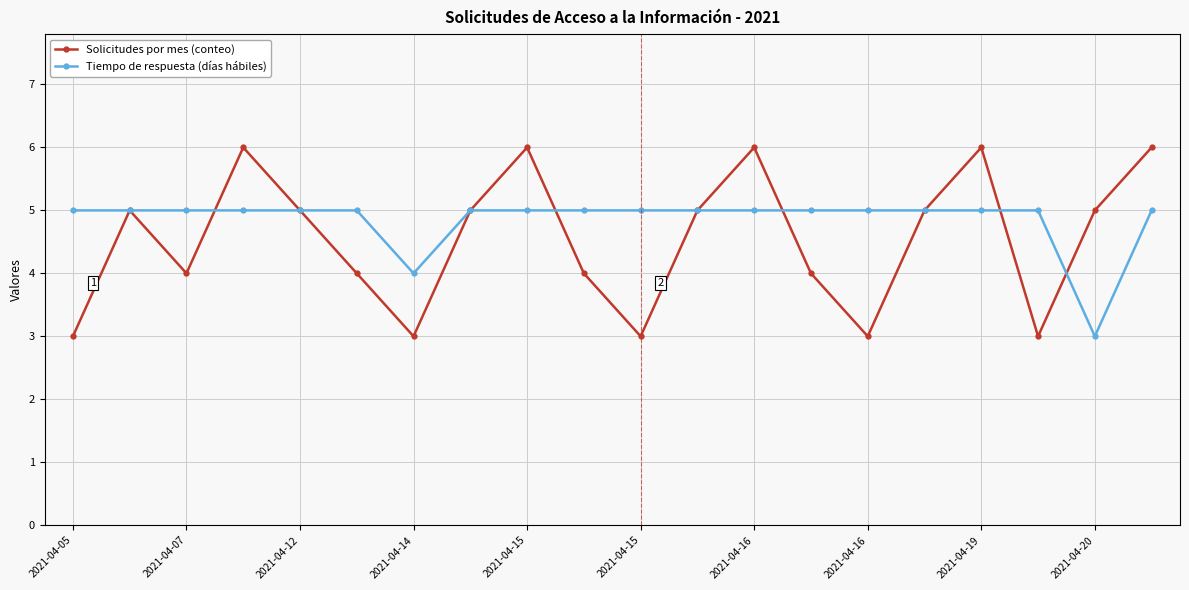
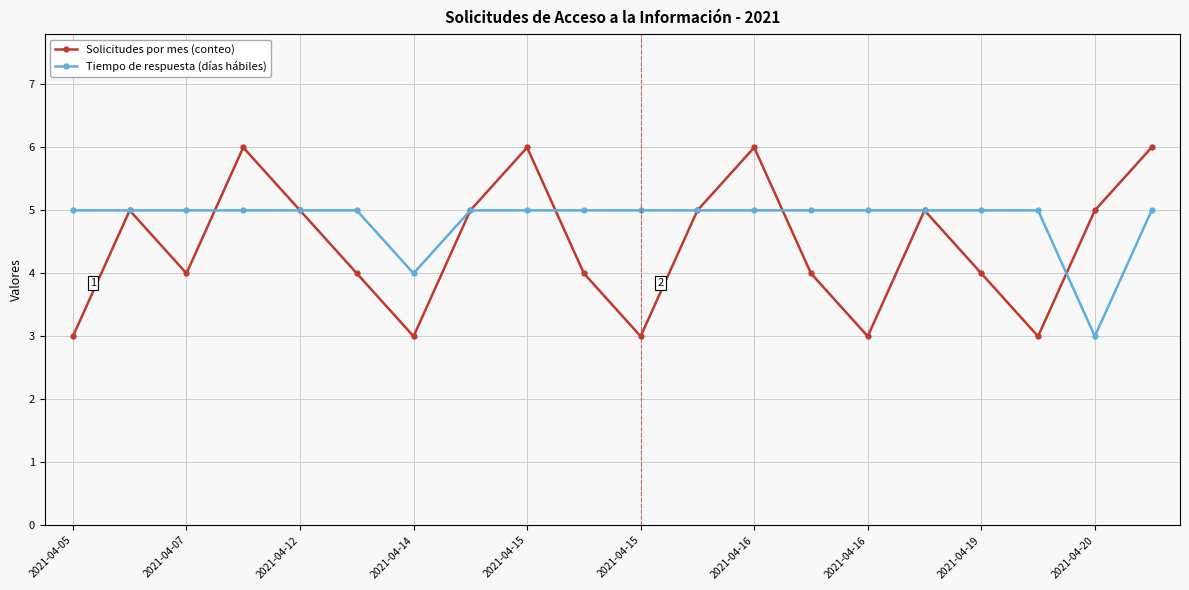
  {
    "Solicitudes por mes (conteo)": {
      "2021-04-14": 3,
-     "2021-04-19": 6
+     "2021-04-19": 4
    },
    "Tiempo de respuesta (días hábiles)": {
      "2021-04-14": 4,
      "2021-04-19": 5
    }
  }
